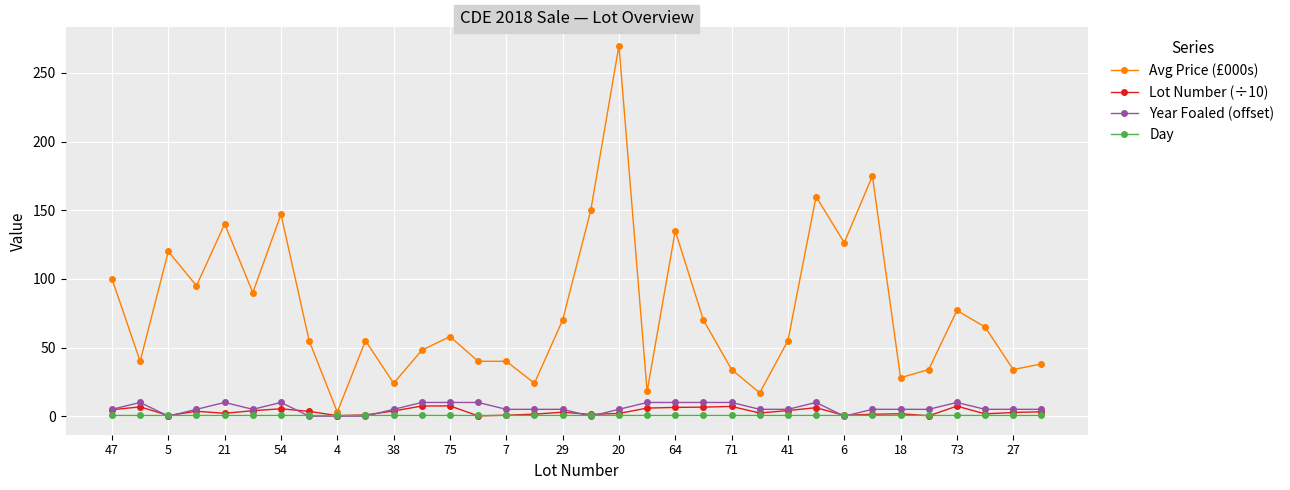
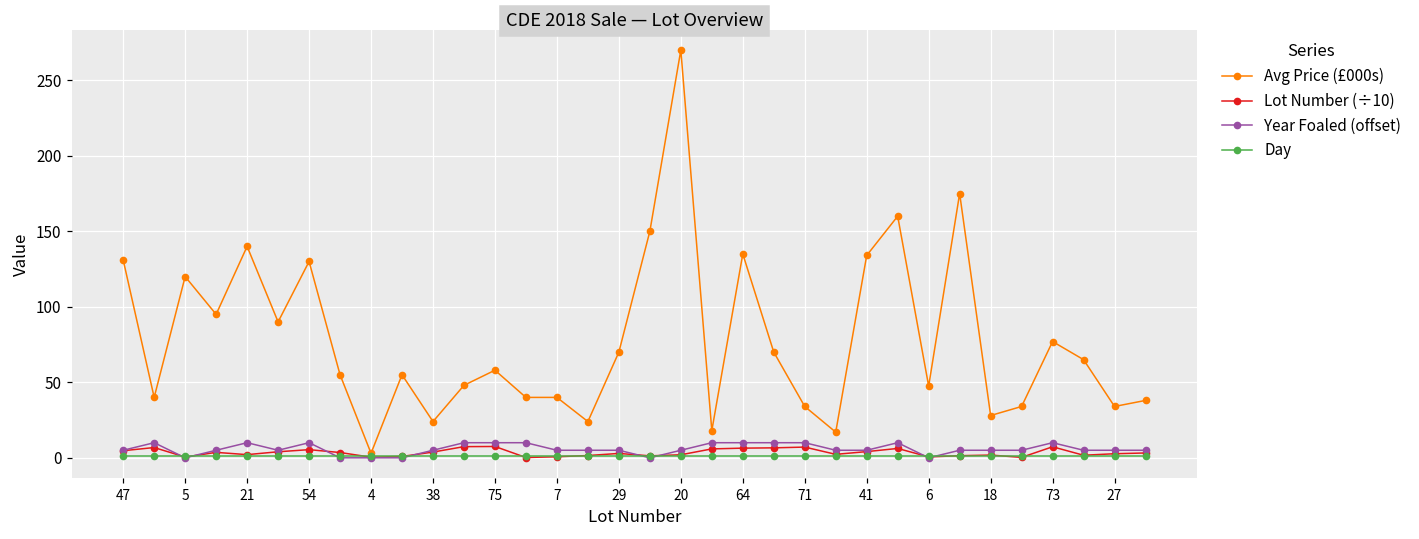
  {
    "Avg Price (£000s)": {
-     "47": 100,
-     "54": 147,
+     "47": 131,
+     "54": 130,
      "4": 3,
      "38": 24,
      "75": 58,
      "20": 270,
      "64": 135,
      "71": 34,
-     "41": 55,
-     "6": 126,
+     "41": 134,
+     "6": 48,
      "18": 28,
      "73": 77
    },
    "Lot Number (÷10)": {
      "54": 5,
      "75": 8,
      "64": 6,
      "71": 7,
      "73": 7
    },
    "Year Foaled (offset)": {
      "54": 10,
      "75": 10,
      "20": 5,
      "64": 10,
      "71": 10,
      "18": 5,
      "73": 10
    },
    "Day": {
      "47": 1,
      "54": 1,
      "38": 1,
      "75": 1,
      "64": 1,
      "71": 1,
      "41": 1,
      "73": 1
    }
  }
